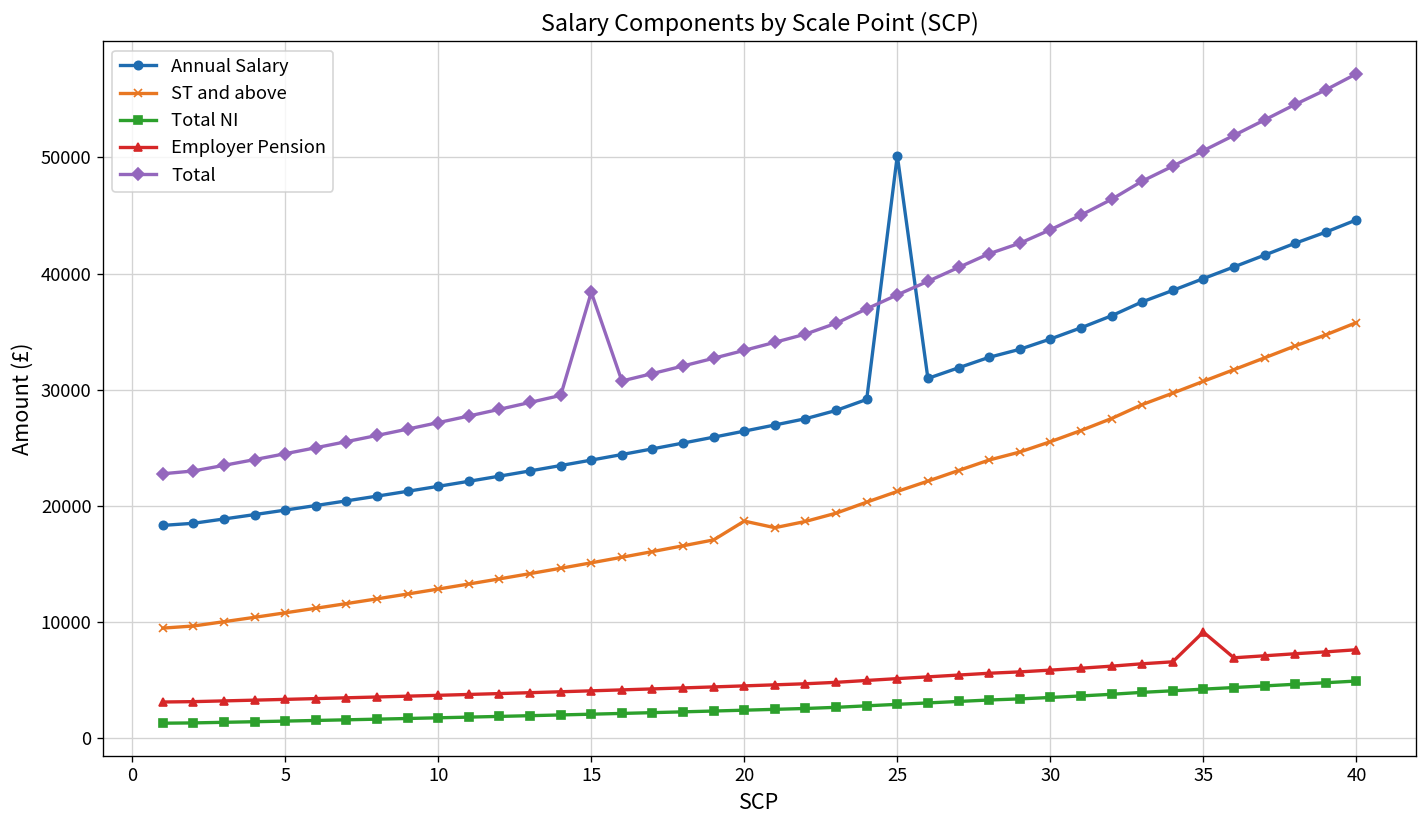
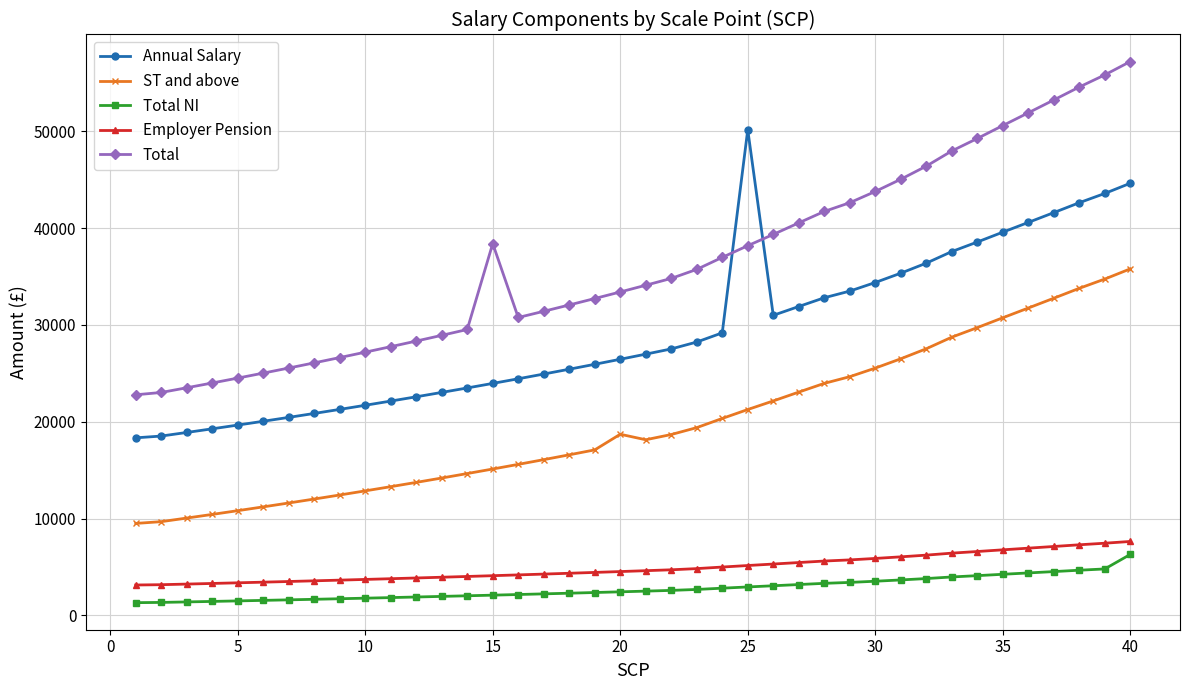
  {
    "Annual Salary": {
      "5": 20000,
      "10": 22000,
      "15": 24000,
      "20": 26000,
      "25": 50000,
      "30": 34000,
      "35": 40000,
      "40": 45000
    },
    "ST and above": {
      "5": 11000,
      "10": 13000,
      "15": 15000,
      "20": 19000,
      "25": 21000,
      "30": 26000,
      "35": 31000,
      "40": 36000
    },
    "Total NI": {
      "5": 1000,
      "10": 2000,
      "15": 2000,
      "20": 2000,
      "25": 3000,
      "30": 4000,
      "35": 4000,
-     "40": 5000
+     "40": 6000
    },
    "Employer Pension": {
      "5": 3000,
      "10": 4000,
      "15": 4000,
      "20": 5000,
      "25": 5000,
      "30": 6000,
-     "35": 9000,
+     "35": 7000,
      "40": 8000
    },
    "Total": {
      "5": 25000,
      "10": 27000,
      "15": 38000,
      "20": 33000,
      "25": 38000,
      "30": 44000,
      "35": 51000,
      "40": 57000
    }
  }
